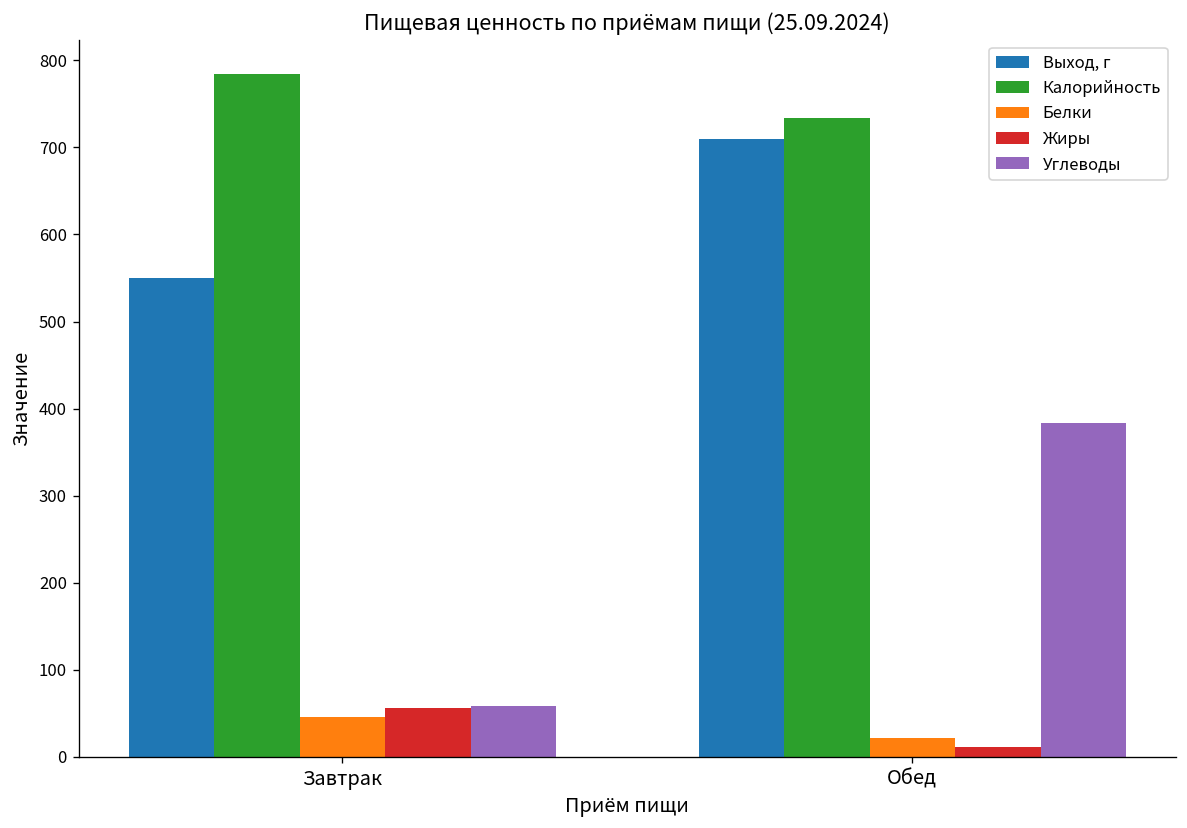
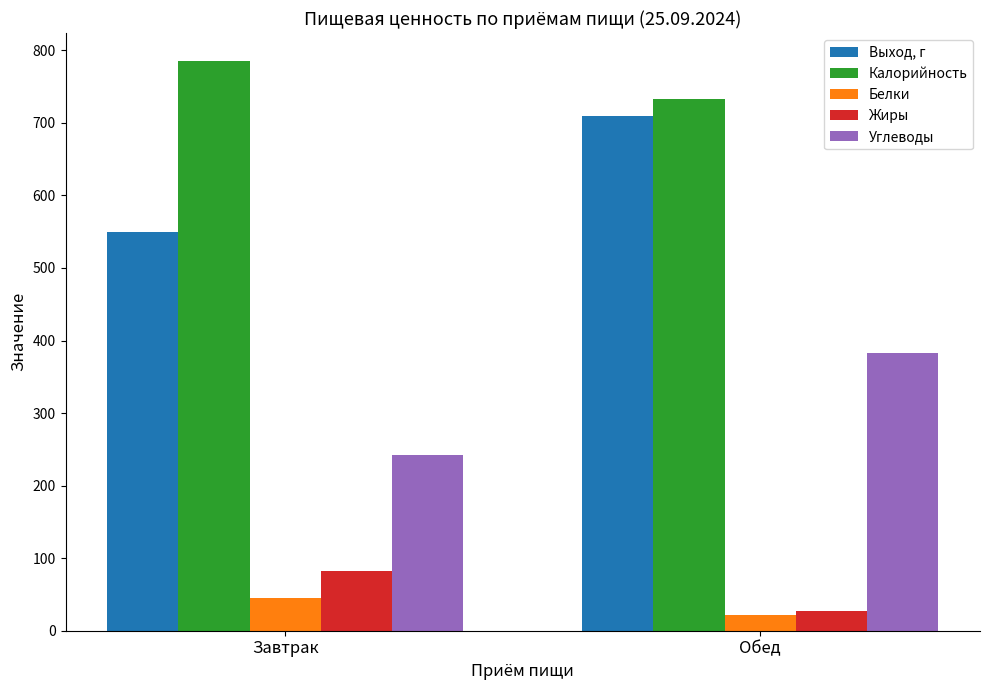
  {
    "Выход, г": {
      "Завтрак": 550,
      "Обед": 710
    },
    "Калорийность": {
      "Завтрак": 780,
      "Обед": 730
    },
    "Белки": {
      "Завтрак": 50,
      "Обед": 20
    },
    "Жиры": {
-     "Завтрак": 60,
-     "Обед": 10
+     "Завтрак": 80,
+     "Обед": 30
    },
    "Углеводы": {
-     "Завтрак": 60,
+     "Завтрак": 240,
      "Обед": 380
    }
  }
